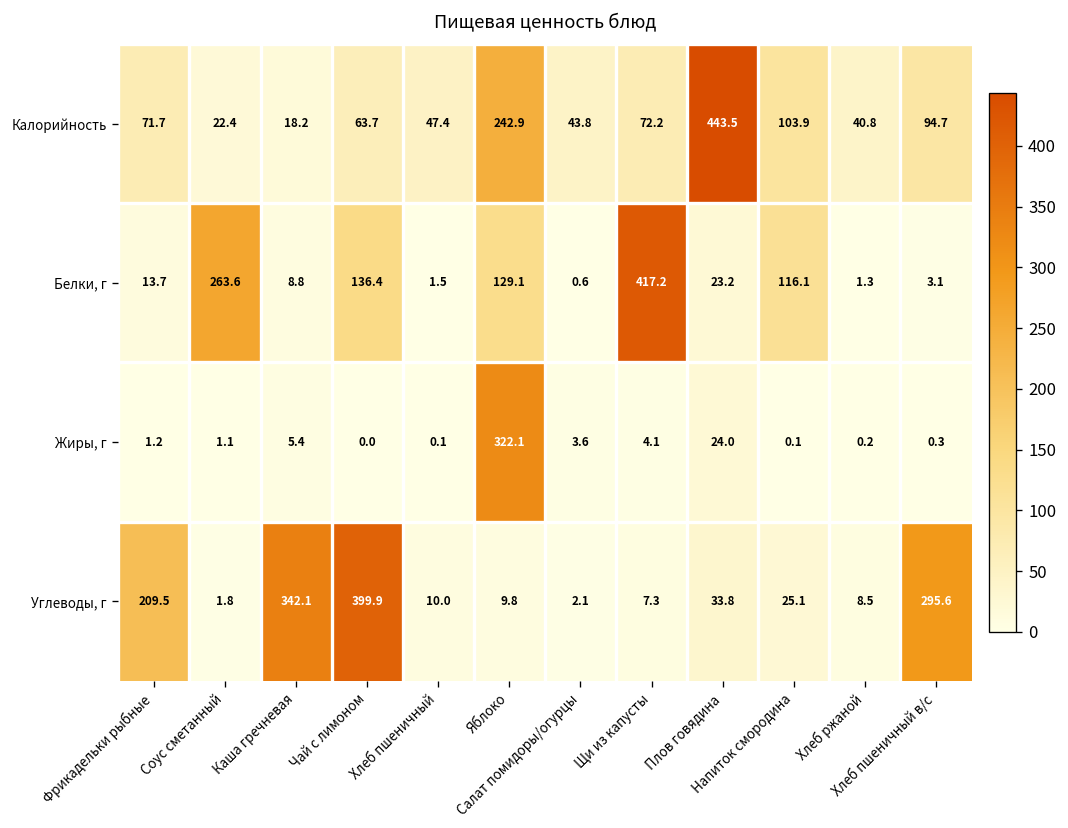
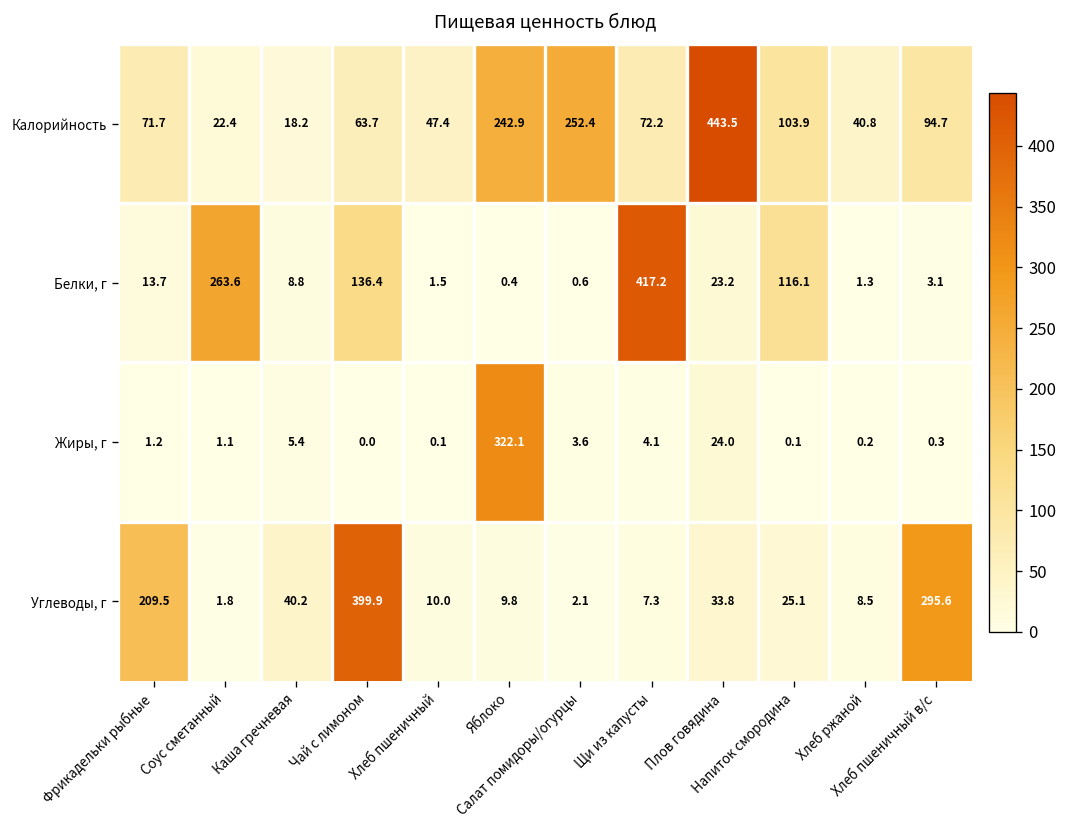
  {
    "Калорийность": {
      "Фрикадельки рыбные": 71.7,
      "Соус сметанный": 22.4,
      "Каша гречневая": 18.2,
      "Чай с лимоном": 63.7,
      "Хлеб пшеничный": 47.4,
      "Яблоко": 242.9,
-     "Салат помидоры/огурцы": 43.8,
+     "Салат помидоры/огурцы": 252.4,
      "Щи из капусты": 72.2,
      "Плов говядина": 443.5,
      "Напиток смородина": 103.9,
      "Хлеб ржаной": 40.8,
      "Хлеб пшеничный в/с": 94.7
    },
    "Белки, г": {
      "Фрикадельки рыбные": 13.7,
      "Соус сметанный": 263.6,
      "Каша гречневая": 8.8,
      "Чай с лимоном": 136.4,
      "Хлеб пшеничный": 1.5,
-     "Яблоко": 129.1,
+     "Яблоко": 0.4,
      "Салат помидоры/огурцы": 0.6,
      "Щи из капусты": 417.2,
      "Плов говядина": 23.2,
      "Напиток смородина": 116.1,
      "Хлеб ржаной": 1.3,
      "Хлеб пшеничный в/с": 3.1
    },
    "Жиры, г": {
      "Фрикадельки рыбные": 1.2,
      "Соус сметанный": 1.1,
      "Каша гречневая": 5.4,
      "Чай с лимоном": 0.0,
      "Хлеб пшеничный": 0.1,
      "Яблоко": 322.1,
      "Салат помидоры/огурцы": 3.6,
      "Щи из капусты": 4.1,
      "Плов говядина": 24.0,
      "Напиток смородина": 0.1,
      "Хлеб ржаной": 0.2,
      "Хлеб пшеничный в/с": 0.3
    },
    "Углеводы, г": {
      "Фрикадельки рыбные": 209.5,
      "Соус сметанный": 1.8,
-     "Каша гречневая": 342.1,
+     "Каша гречневая": 40.2,
      "Чай с лимоном": 399.9,
      "Хлеб пшеничный": 10.0,
      "Яблоко": 9.8,
      "Салат помидоры/огурцы": 2.1,
      "Щи из капусты": 7.3,
      "Плов говядина": 33.8,
      "Напиток смородина": 25.1,
      "Хлеб ржаной": 8.5,
      "Хлеб пшеничный в/с": 295.6
    }
  }
